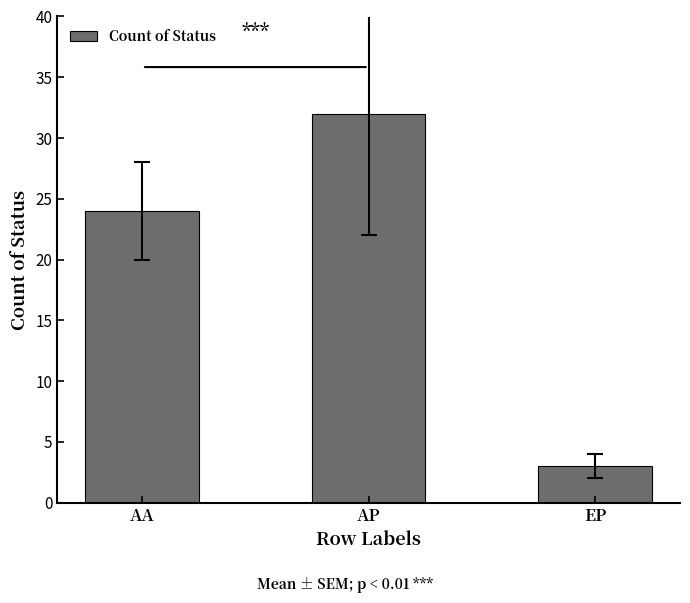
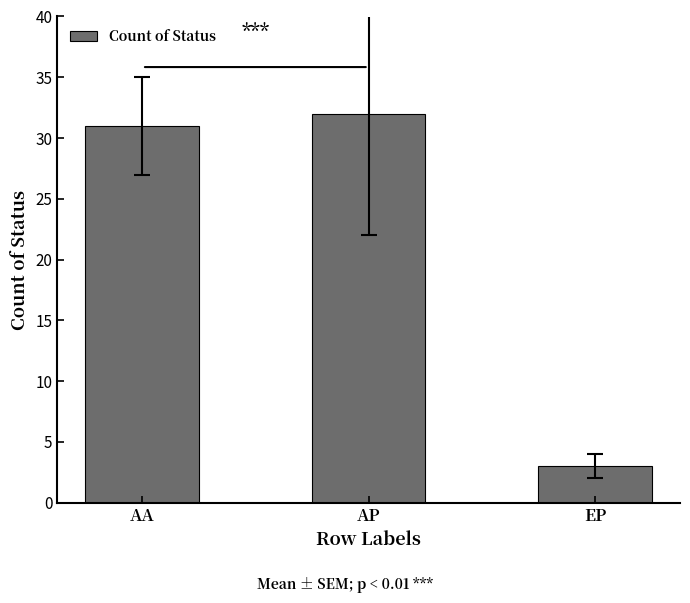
  {
    "Count of Status": {
-     "AA": 24,
+     "AA": 31,
      "AP": 32,
      "EP": 3
    }
  }
